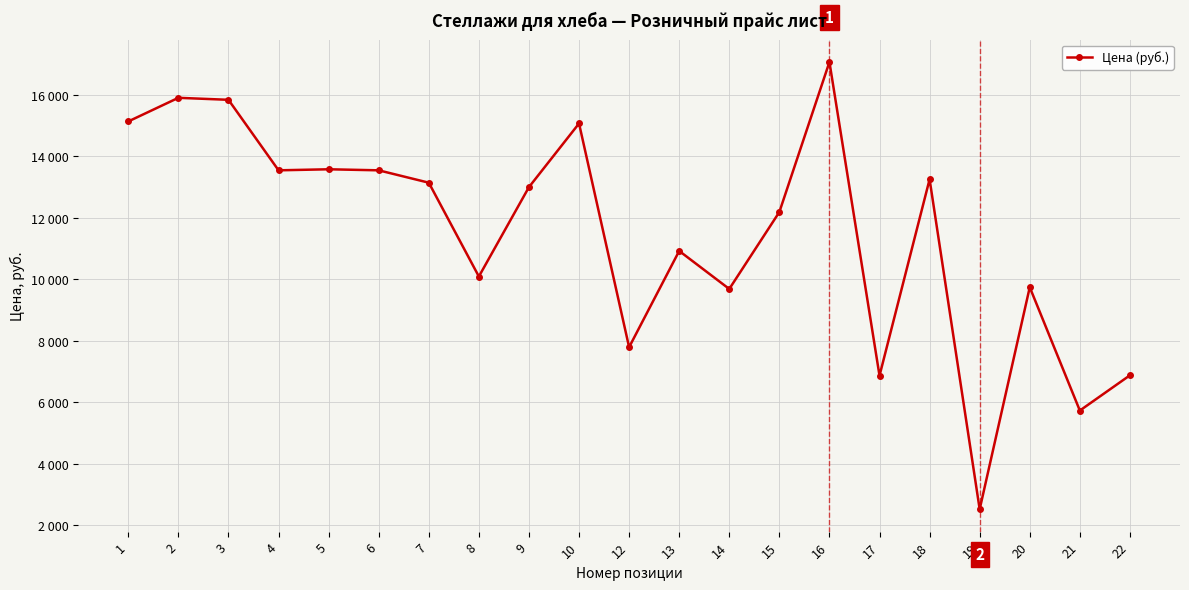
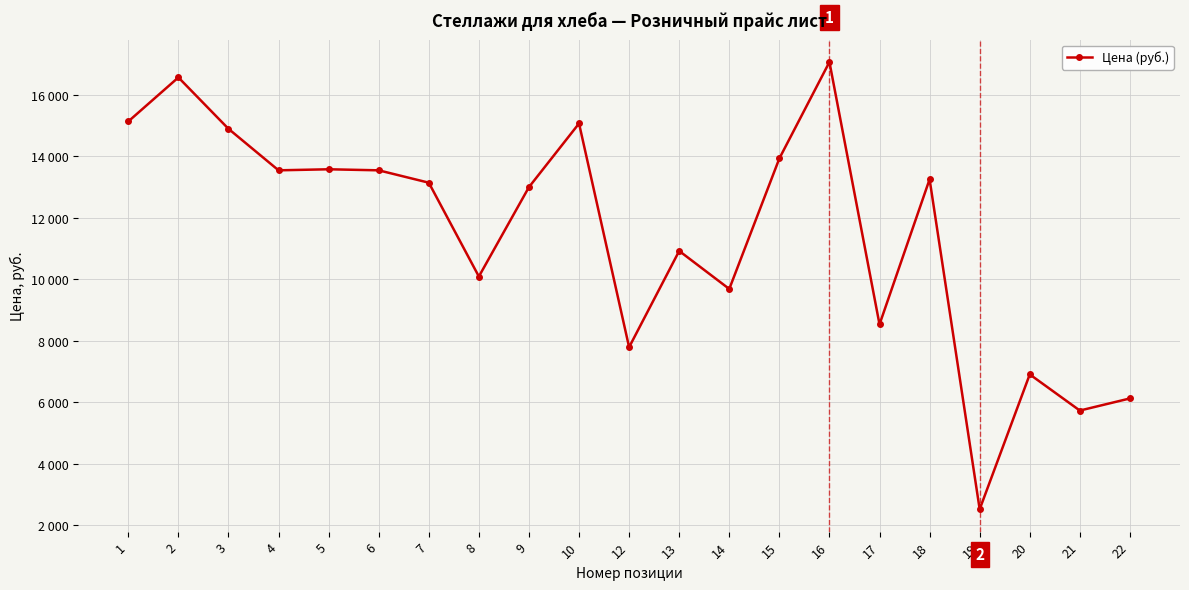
  {
    "1": 15100,
-   "2": 15900,
-   "3": 15800,
+   "2": 16600,
+   "3": 14900,
    "4": 13500,
    "5": 13600,
    "6": 13500,
    "7": 13100,
    "8": 10100,
    "9": 13000,
    "10": 15100,
    "12": 7800,
    "13": 10900,
    "14": 9700,
-   "15": 12200,
+   "15": 13900,
    "16": 17100,
-   "17": 6900,
+   "17": 8500,
    "18": 13300,
    "19": 2500,
-   "20": 9700,
+   "20": 6900,
    "21": 5700,
-   "22": 6900
+   "22": 6100
  }
